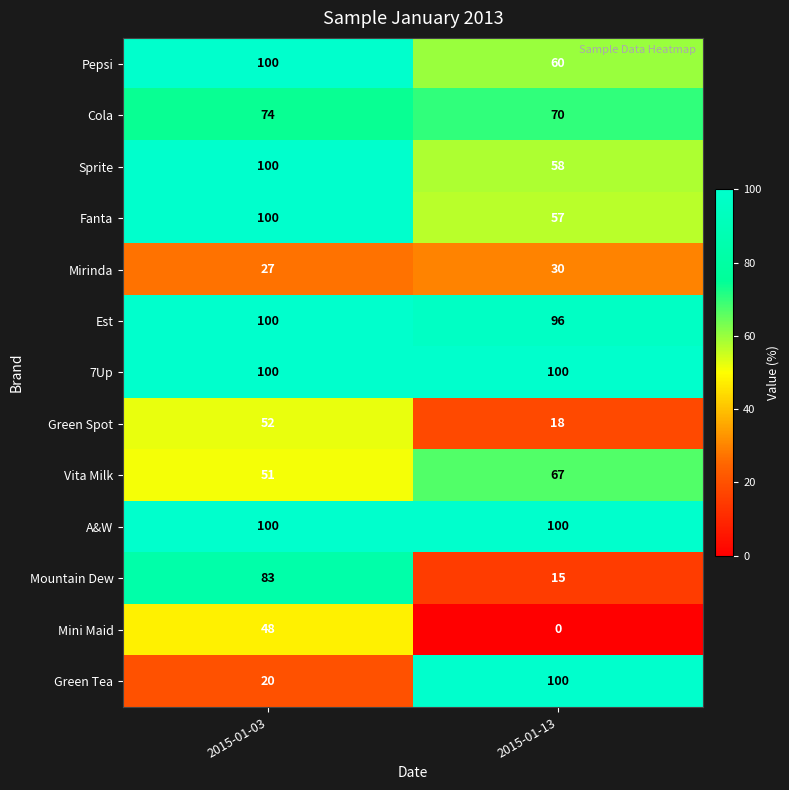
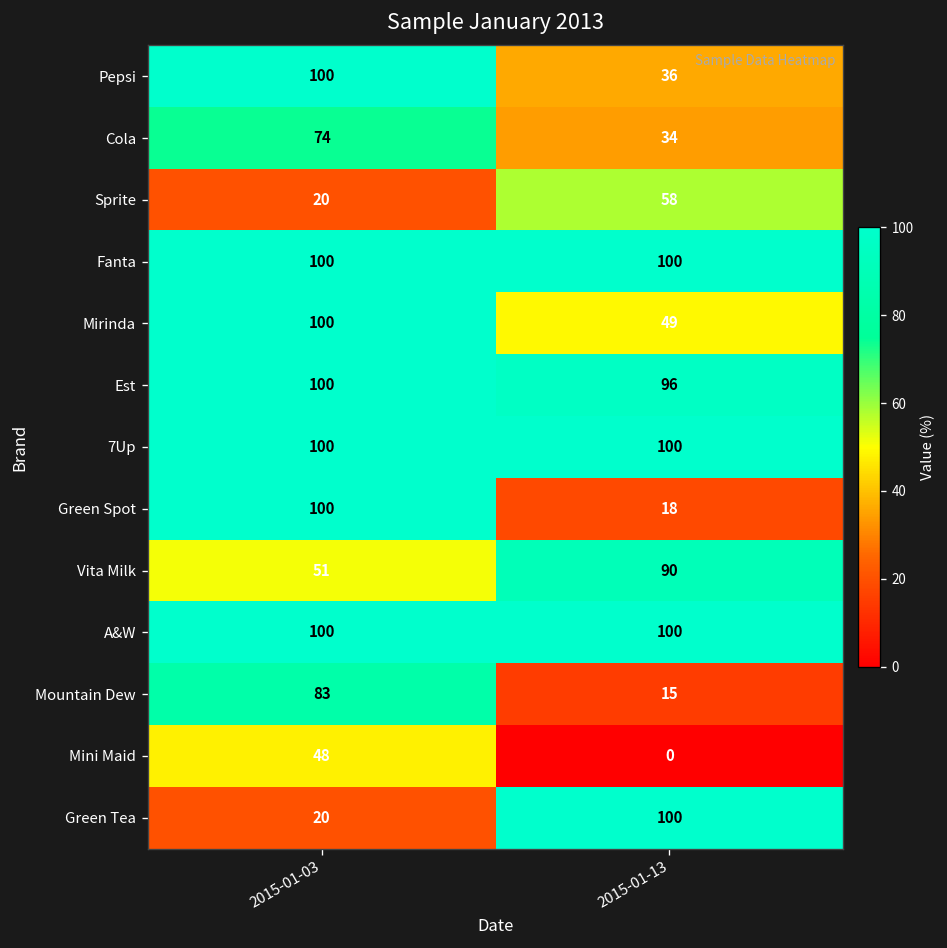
  {
    "Pepsi": {
      "2015-01-03": 100,
-     "2015-01-13": 60
+     "2015-01-13": 36
    },
    "Cola": {
      "2015-01-03": 74,
-     "2015-01-13": 70
+     "2015-01-13": 34
    },
    "Sprite": {
-     "2015-01-03": 100,
+     "2015-01-03": 20,
      "2015-01-13": 58
    },
    "Fanta": {
      "2015-01-03": 100,
-     "2015-01-13": 57
+     "2015-01-13": 100
    },
    "Mirinda": {
-     "2015-01-03": 27,
-     "2015-01-13": 30
+     "2015-01-03": 100,
+     "2015-01-13": 49
    },
    "Est": {
      "2015-01-03": 100,
      "2015-01-13": 96
    },
    "7Up": {
      "2015-01-03": 100,
      "2015-01-13": 100
    },
    "Green Spot": {
-     "2015-01-03": 52,
+     "2015-01-03": 100,
      "2015-01-13": 18
    },
    "Vita Milk": {
      "2015-01-03": 51,
-     "2015-01-13": 67
+     "2015-01-13": 90
    },
    "A&W": {
      "2015-01-03": 100,
      "2015-01-13": 100
    },
    "Mountain Dew": {
      "2015-01-03": 83,
      "2015-01-13": 15
    },
    "Mini Maid": {
      "2015-01-03": 48,
      "2015-01-13": 0
    },
    "Green Tea": {
      "2015-01-03": 20,
      "2015-01-13": 100
    }
  }
